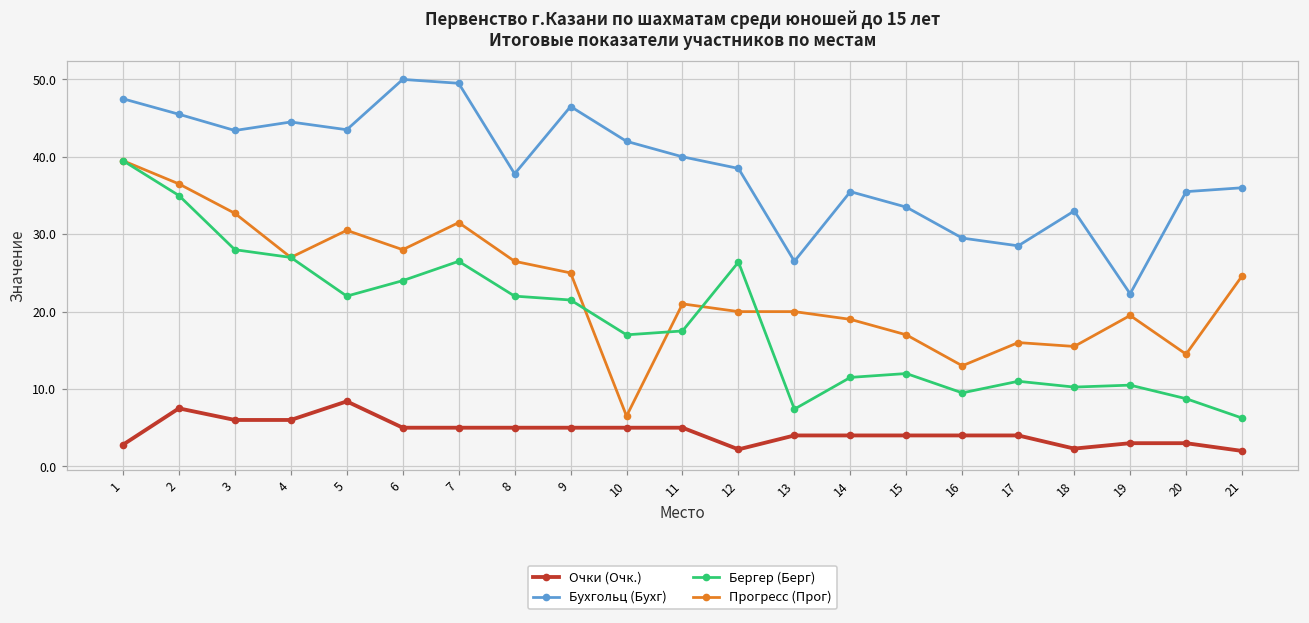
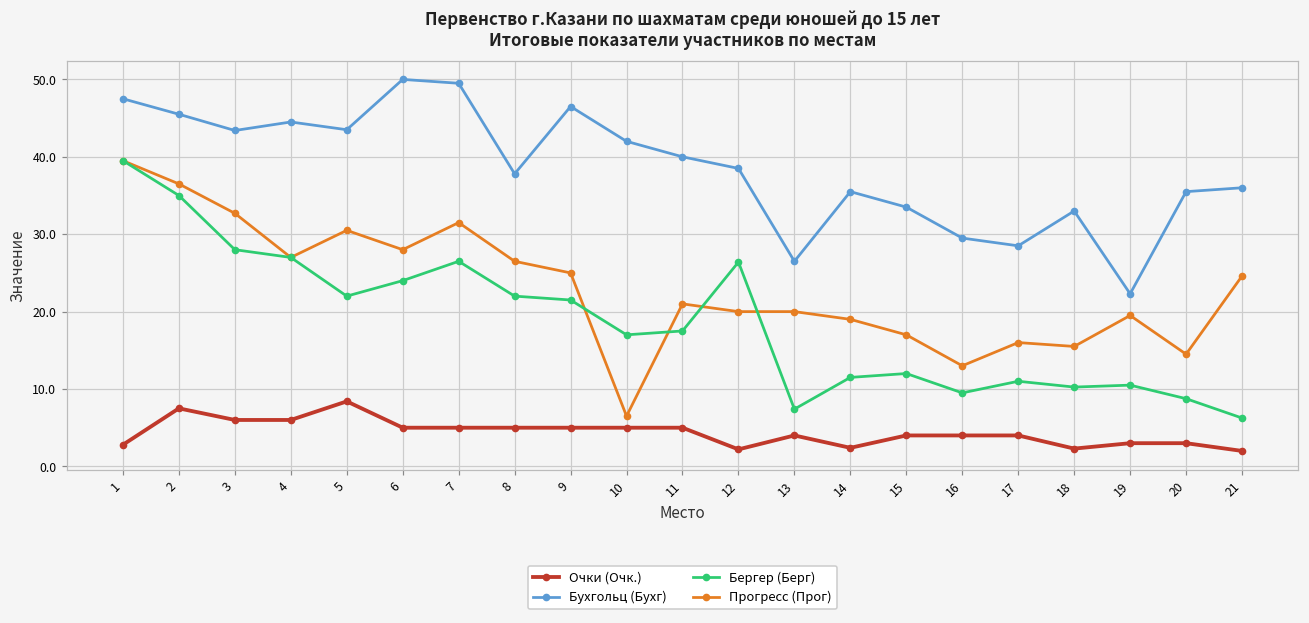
  {
    "Очки (Очк.)": {
      "1": 3,
      "2": 8,
      "3": 6,
      "4": 6,
      "5": 8,
      "6": 5,
      "7": 5,
      "8": 5,
      "9": 5,
      "10": 5,
      "11": 5,
      "12": 2,
      "13": 4,
-     "14": 4,
+     "14": 2,
      "15": 4,
      "16": 4,
      "17": 4,
      "18": 2,
      "19": 3,
      "20": 3,
      "21": 2
    },
    "Бухгольц (Бухг)": {
      "1": 48,
      "2": 46,
      "3": 43,
      "4": 45,
      "5": 44,
      "6": 50,
      "7": 50,
      "8": 38,
      "9": 47,
      "10": 42,
      "11": 40,
      "12": 39,
      "13": 27,
      "14": 36,
      "15": 34,
      "16": 30,
      "17": 29,
      "18": 33,
      "19": 22,
      "20": 36,
      "21": 36
    },
    "Бергер (Берг)": {
      "2": 35,
      "3": 28,
      "5": 22,
      "6": 24,
      "7": 27,
      "8": 22,
      "9": 22,
      "10": 17,
      "11": 18,
      "12": 26,
      "13": 7,
      "14": 12,
      "15": 12,
      "16": 10,
      "17": 11,
      "18": 10,
      "19": 11,
      "20": 9,
      "21": 6
    },
    "Прогресс (Прог)": {
      "2": 37,
      "3": 33,
      "5": 31,
      "6": 28,
      "7": 32,
      "8": 27,
      "9": 25,
      "10": 7,
      "11": 21,
      "12": 20,
      "13": 20,
      "14": 19,
      "15": 17,
      "16": 13,
      "17": 16,
      "18": 16,
      "19": 20,
      "20": 15,
      "21": 25
    }
  }
